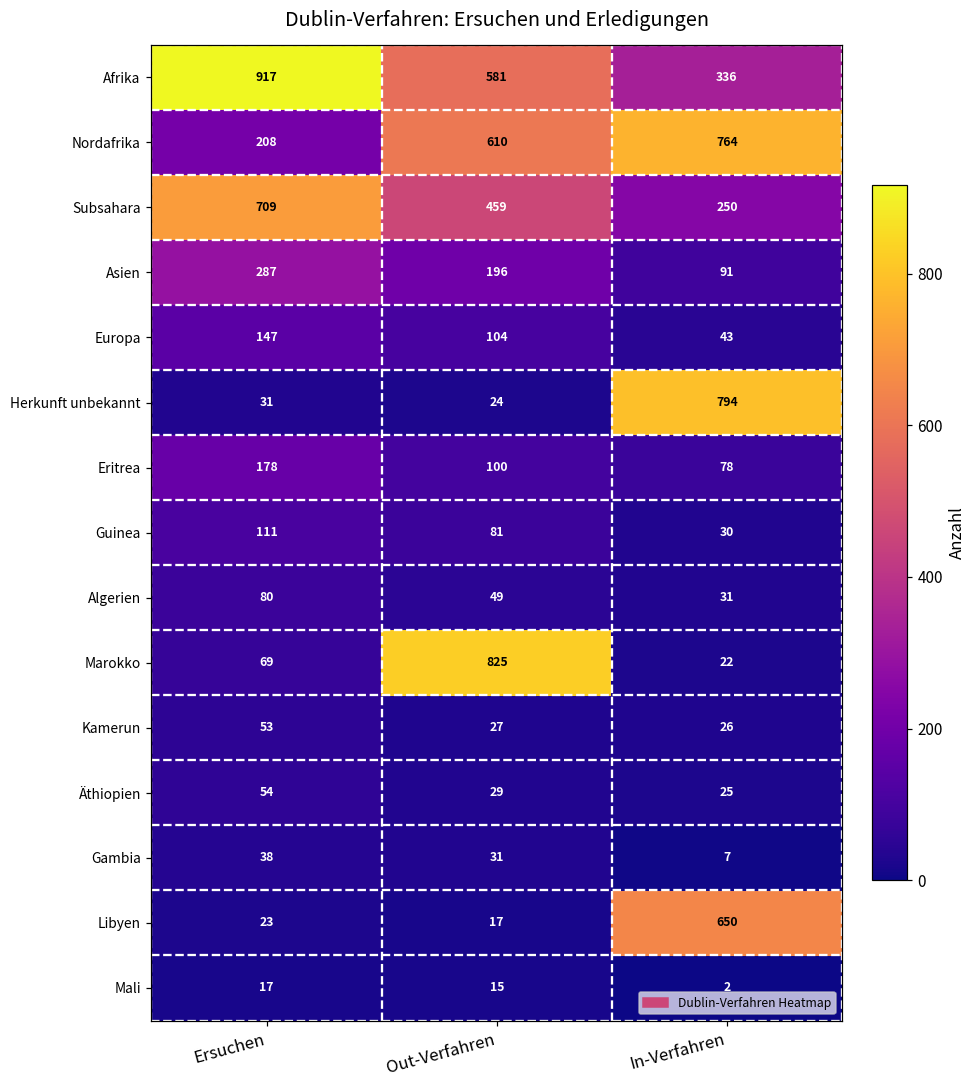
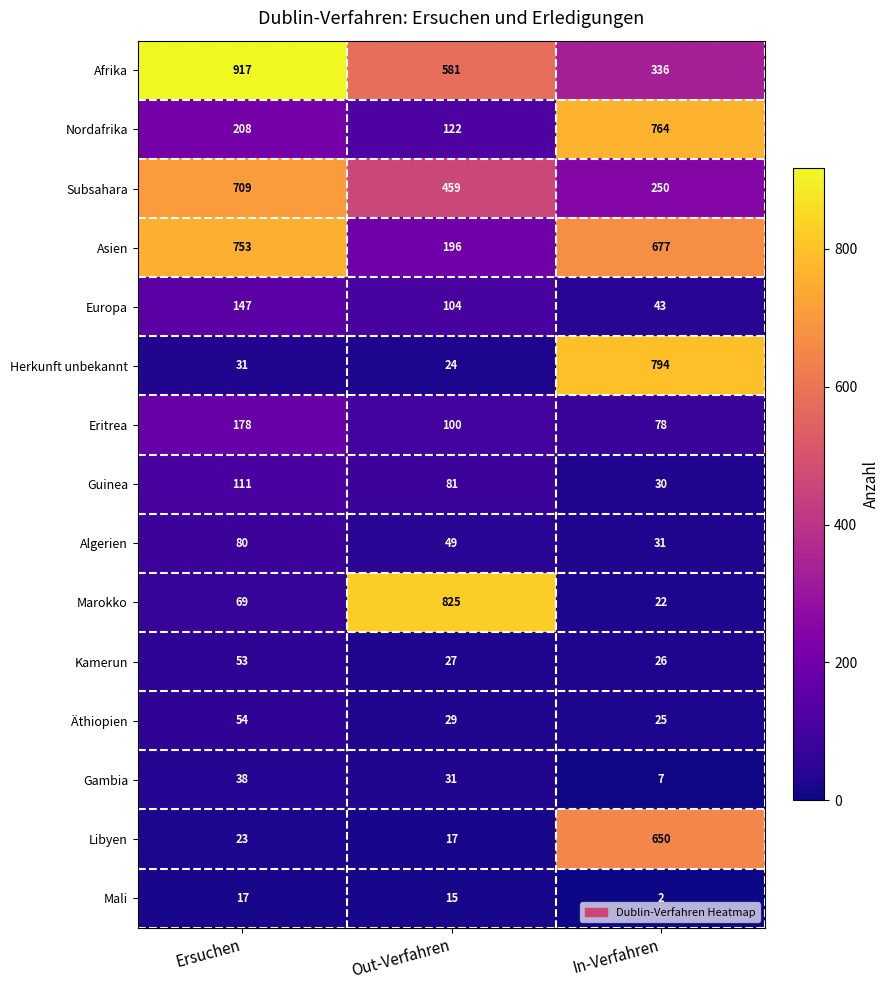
  {
    "Afrika": {
      "Ersuchen": 917,
      "Out-Verfahren": 581,
      "In-Verfahren": 336
    },
    "Nordafrika": {
      "Ersuchen": 208,
-     "Out-Verfahren": 610,
+     "Out-Verfahren": 122,
      "In-Verfahren": 764
    },
    "Subsahara": {
      "Ersuchen": 709,
      "Out-Verfahren": 459,
      "In-Verfahren": 250
    },
    "Asien": {
-     "Ersuchen": 287,
+     "Ersuchen": 753,
      "Out-Verfahren": 196,
-     "In-Verfahren": 91
+     "In-Verfahren": 677
    },
    "Europa": {
      "Ersuchen": 147,
      "Out-Verfahren": 104,
      "In-Verfahren": 43
    },
    "Herkunft unbekannt": {
      "Ersuchen": 31,
      "Out-Verfahren": 24,
      "In-Verfahren": 794
    },
    "Eritrea": {
      "Ersuchen": 178,
      "Out-Verfahren": 100,
      "In-Verfahren": 78
    },
    "Guinea": {
      "Ersuchen": 111,
      "Out-Verfahren": 81,
      "In-Verfahren": 30
    },
    "Algerien": {
      "Ersuchen": 80,
      "Out-Verfahren": 49,
      "In-Verfahren": 31
    },
    "Marokko": {
      "Ersuchen": 69,
      "Out-Verfahren": 825,
      "In-Verfahren": 22
    },
    "Kamerun": {
      "Ersuchen": 53,
      "Out-Verfahren": 27,
      "In-Verfahren": 26
    },
    "Äthiopien": {
      "Ersuchen": 54,
      "Out-Verfahren": 29,
      "In-Verfahren": 25
    },
    "Gambia": {
      "Ersuchen": 38,
      "Out-Verfahren": 31,
      "In-Verfahren": 7
    },
    "Libyen": {
      "Ersuchen": 23,
      "Out-Verfahren": 17,
      "In-Verfahren": 650
    },
    "Mali": {
      "Ersuchen": 17,
      "Out-Verfahren": 15
    }
  }
